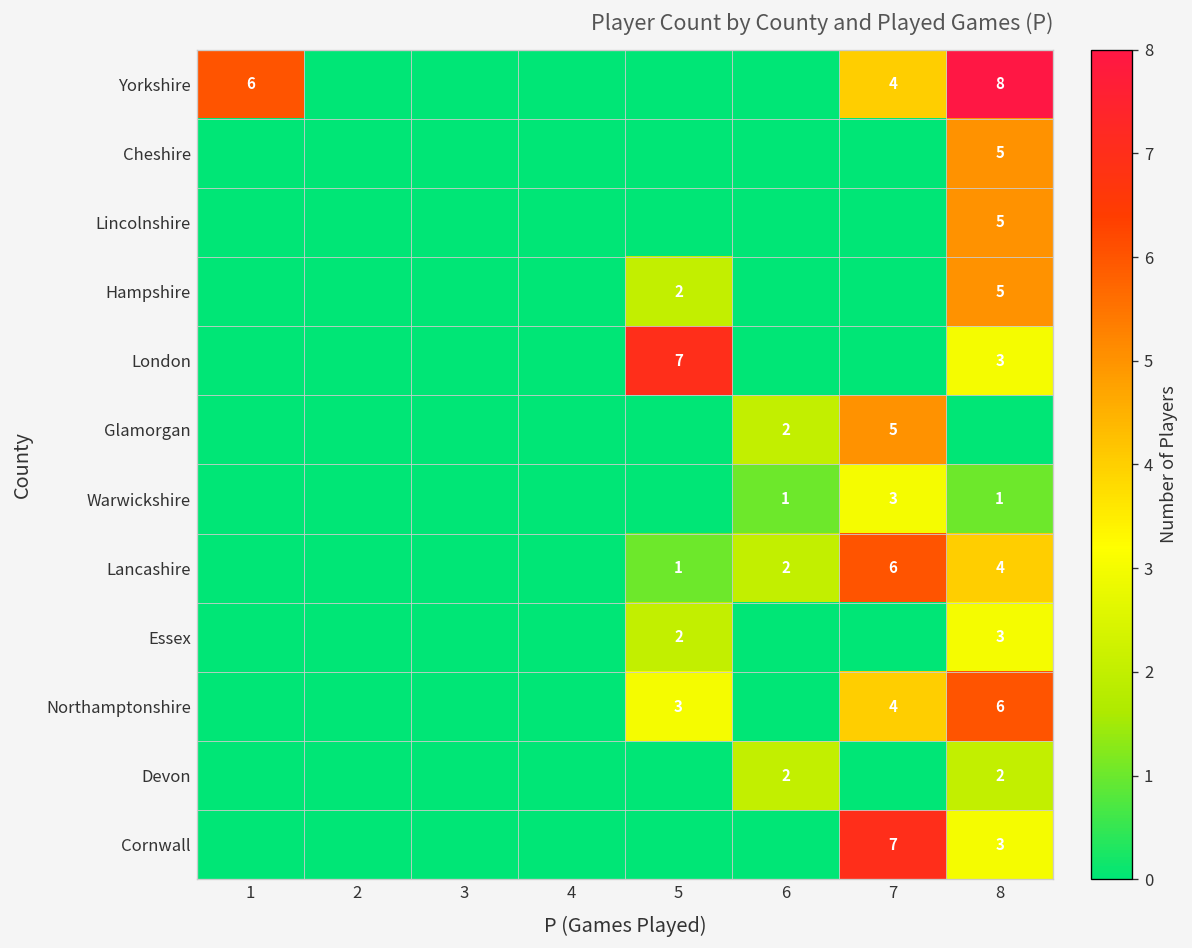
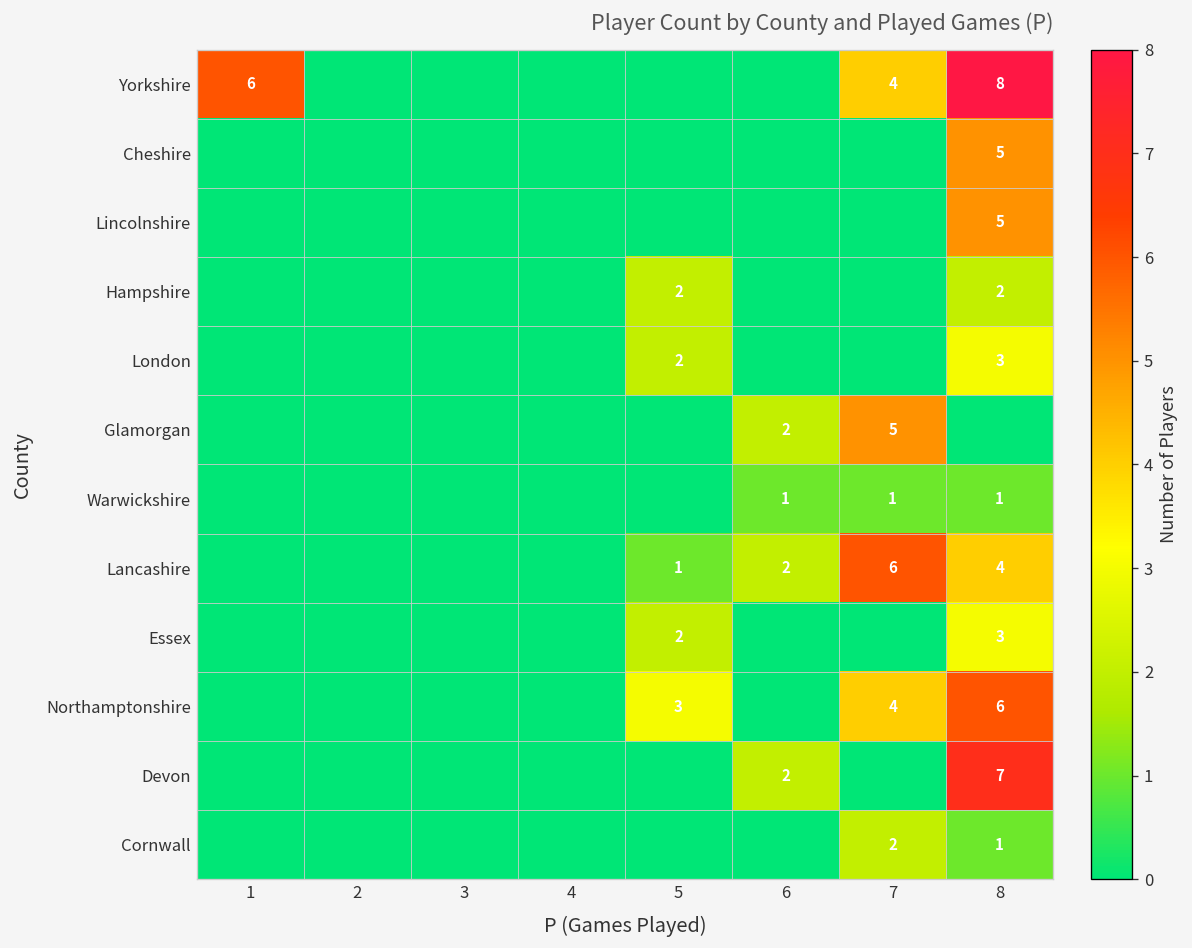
  {
    "Yorkshire": {
      "1": 6,
      "7": 4,
      "8": 8
    },
    "Cheshire": {
      "8": 5
    },
    "Lincolnshire": {
      "8": 5
    },
    "Hampshire": {
      "5": 2,
-     "8": 5
+     "8": 2
    },
    "London": {
-     "5": 7,
+     "5": 2,
      "8": 3
    },
    "Glamorgan": {
      "6": 2,
      "7": 5
    },
    "Warwickshire": {
      "6": 1,
-     "7": 3,
+     "7": 1,
      "8": 1
    },
    "Lancashire": {
      "5": 1,
      "6": 2,
      "7": 6,
      "8": 4
    },
    "Essex": {
      "5": 2,
      "8": 3
    },
    "Northamptonshire": {
      "5": 3,
      "7": 4,
      "8": 6
    },
    "Devon": {
      "6": 2,
-     "8": 2
+     "8": 7
    },
    "Cornwall": {
-     "7": 7,
-     "8": 3
+     "7": 2,
+     "8": 1
    }
  }
